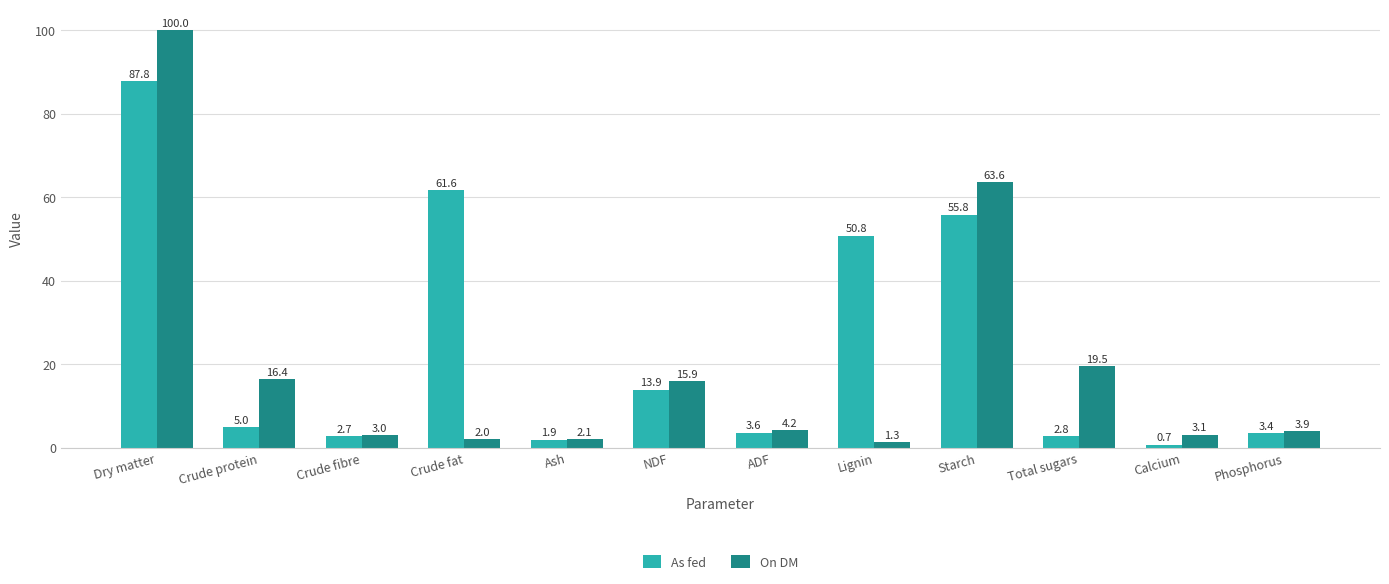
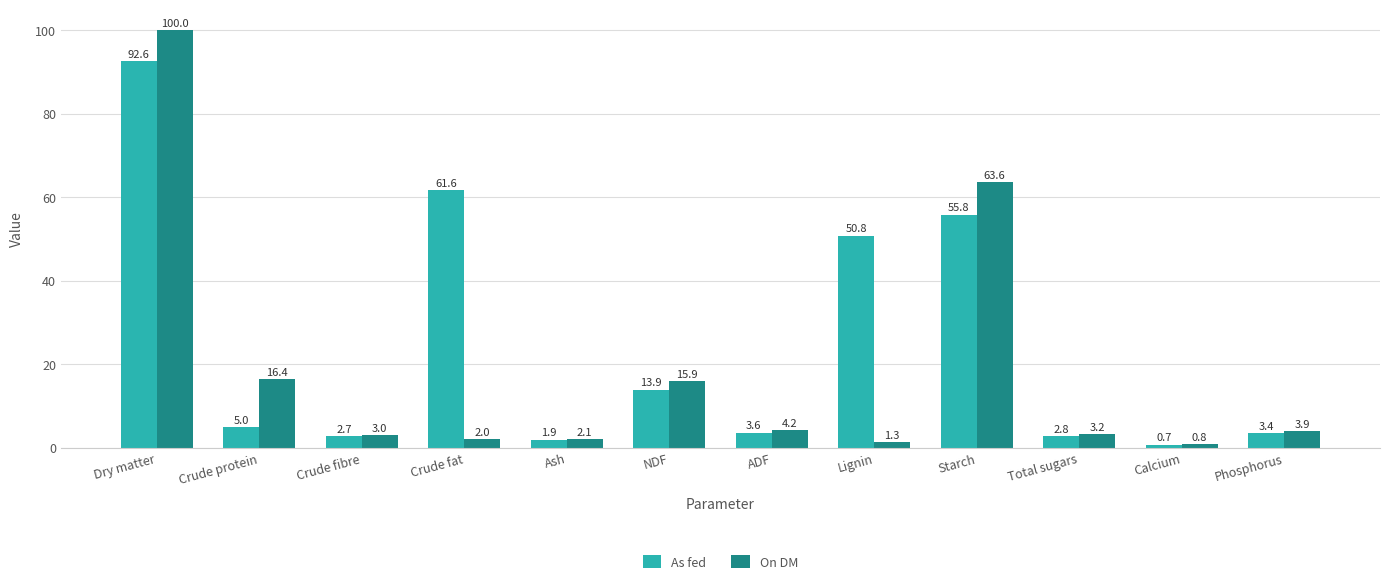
  {
    "As fed": {
-     "Dry matter": 87.8,
+     "Dry matter": 92.6,
      "Crude protein": 5.0,
      "Crude fibre": 2.7,
      "Crude fat": 61.6,
      "Ash": 1.9,
      "NDF": 13.9,
      "ADF": 3.6,
      "Lignin": 50.8,
      "Starch": 55.8,
      "Total sugars": 2.8,
      "Calcium": 0.7,
      "Phosphorus": 3.4
    },
    "On DM": {
      "Dry matter": 100.0,
      "Crude protein": 16.4,
      "Crude fibre": 3.0,
      "Crude fat": 2.0,
      "Ash": 2.1,
      "NDF": 15.9,
      "ADF": 4.2,
      "Lignin": 1.3,
      "Starch": 63.6,
-     "Total sugars": 19.5,
-     "Calcium": 3.1,
+     "Total sugars": 3.2,
+     "Calcium": 0.8,
      "Phosphorus": 3.9
    }
  }
